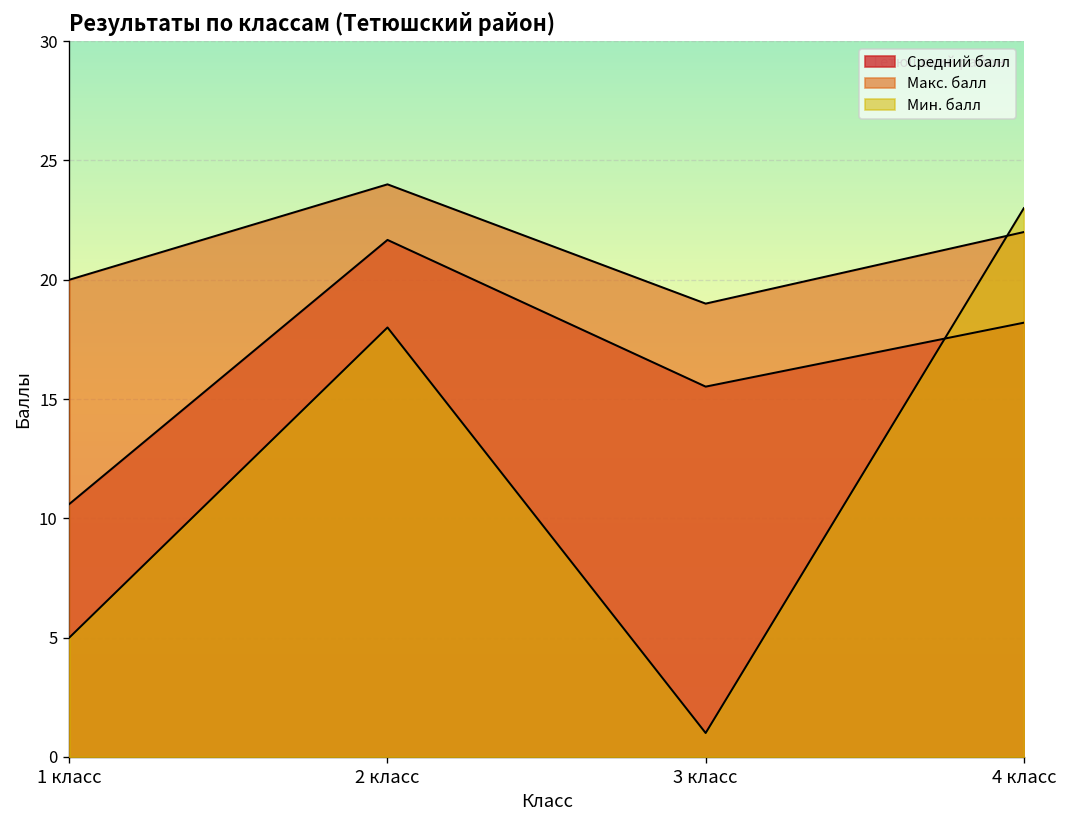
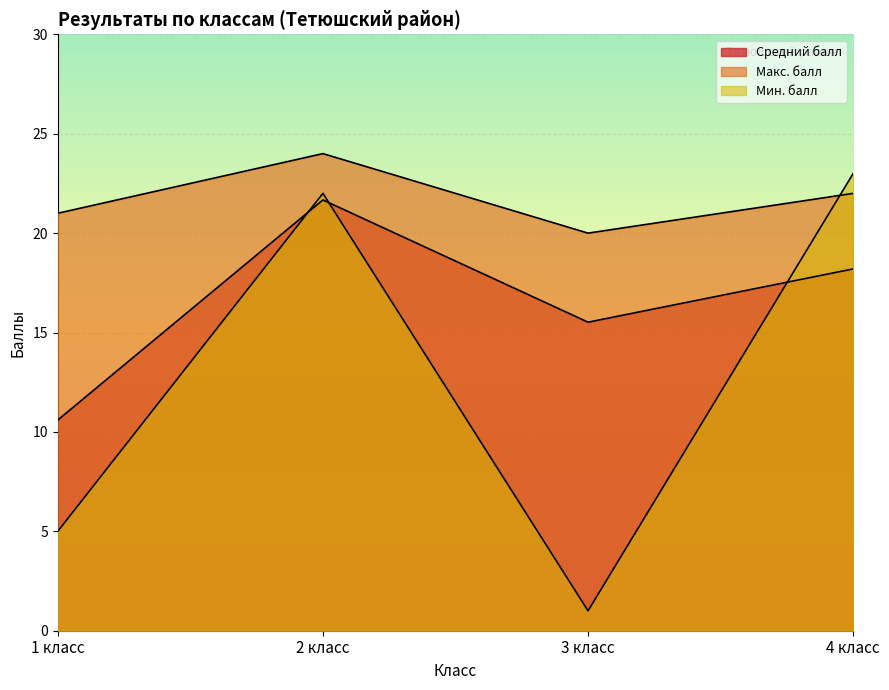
  {
    "Средний балл": {
      "1 класс": 10.6,
      "2 класс": 21.7,
      "3 класс": 15.5,
      "4 класс": 18.2
    },
    "Макс. балл": {
-     "1 класс": 20,
+     "1 класс": 21,
      "2 класс": 24,
-     "3 класс": 19,
+     "3 класс": 20,
      "4 класс": 22
    },
    "Мин. балл": {
      "1 класс": 5,
-     "2 класс": 18,
+     "2 класс": 22,
      "3 класс": 1,
      "4 класс": 23
    }
  }
